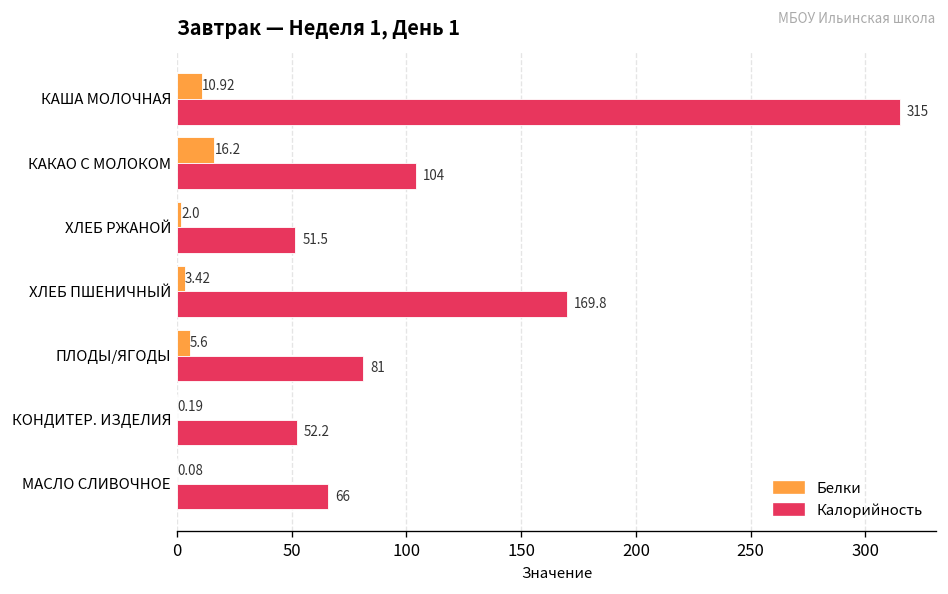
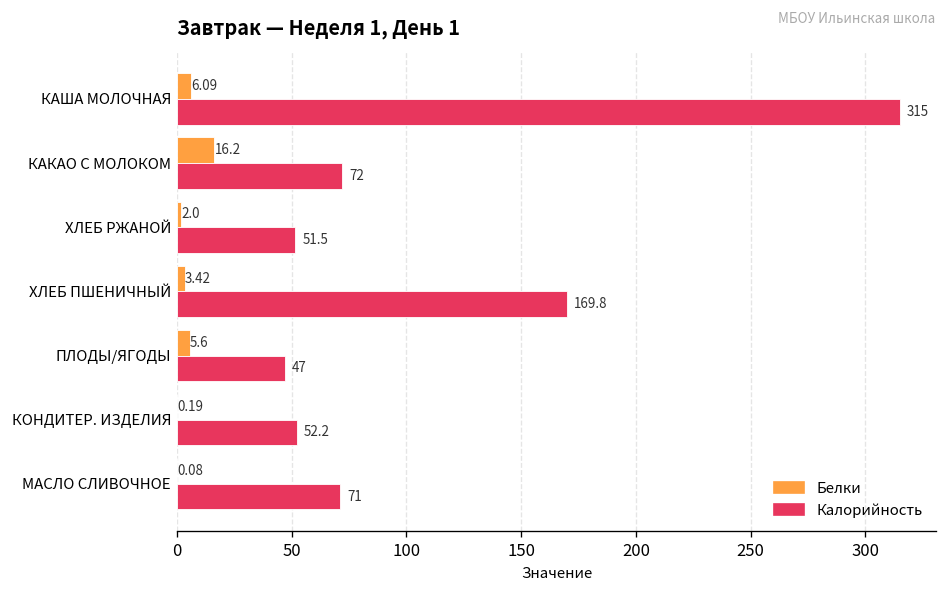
  {
    "Белки": {
-     "КАША МОЛОЧНАЯ": 10.92,
+     "КАША МОЛОЧНАЯ": 6.09,
      "КАКАО С МОЛОКОМ": 16.2,
      "ХЛЕБ РЖАНОЙ": 2.0,
      "ХЛЕБ ПШЕНИЧНЫЙ": 3.42,
      "ПЛОДЫ/ЯГОДЫ": 5.6,
      "КОНДИТЕР. ИЗДЕЛИЯ": 0.19,
      "МАСЛО СЛИВОЧНОЕ": 0.08
    },
    "Калорийность": {
      "КАША МОЛОЧНАЯ": 315,
-     "КАКАО С МОЛОКОМ": 104,
+     "КАКАО С МОЛОКОМ": 72,
      "ХЛЕБ РЖАНОЙ": 51.5,
      "ХЛЕБ ПШЕНИЧНЫЙ": 169.8,
-     "ПЛОДЫ/ЯГОДЫ": 81,
+     "ПЛОДЫ/ЯГОДЫ": 47,
      "КОНДИТЕР. ИЗДЕЛИЯ": 52.2,
-     "МАСЛО СЛИВОЧНОЕ": 66
+     "МАСЛО СЛИВОЧНОЕ": 71
    }
  }
